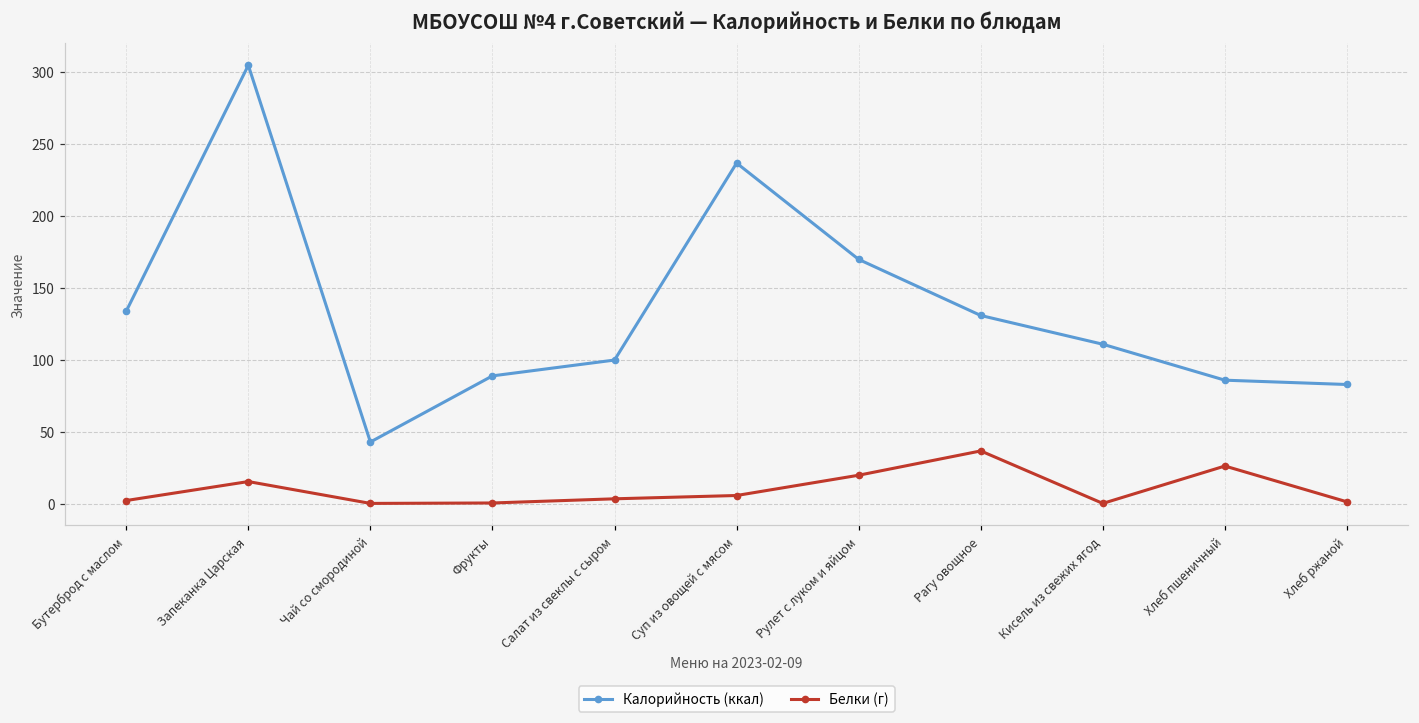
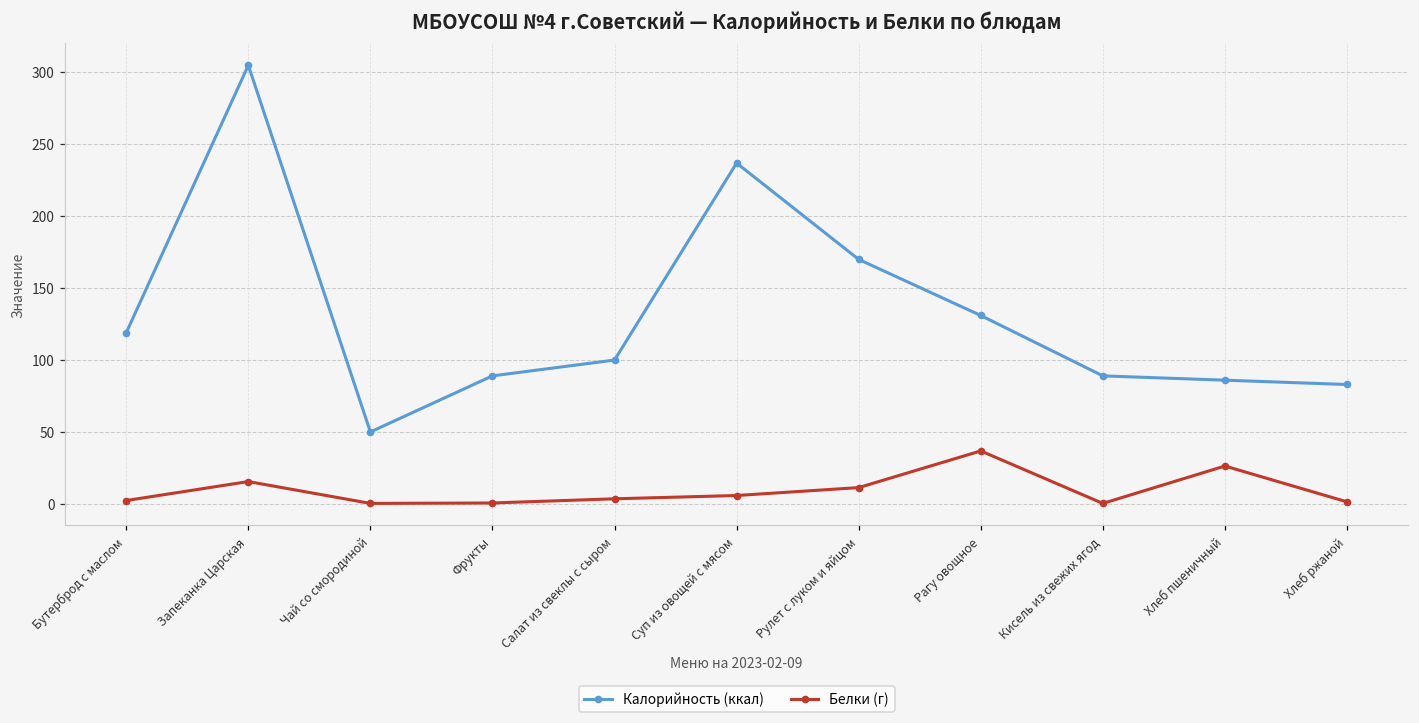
  {
    "Калорийность (ккал)": {
-     "Бутерброд с маслом": 134,
+     "Бутерброд с маслом": 119,
      "Запеканка Царская": 305,
-     "Чай со смородиной": 43,
+     "Чай со смородиной": 50,
      "Фрукты": 89,
      "Салат из свеклы с сыром": 100,
      "Суп из овощей с мясом": 237,
      "Рулет с луком и яйцом": 170,
      "Рагу овощное": 131,
-     "Кисель из свежих ягод": 111,
+     "Кисель из свежих ягод": 89,
      "Хлеб пшеничный": 86,
      "Хлеб ржаной": 83
    },
    "Белки (г)": {
      "Бутерброд с маслом": 2,
      "Запеканка Царская": 16,
      "Чай со смородиной": 0,
      "Фрукты": 1,
      "Салат из свеклы с сыром": 4,
      "Суп из овощей с мясом": 6,
-     "Рулет с луком и яйцом": 20,
+     "Рулет с луком и яйцом": 11,
      "Рагу овощное": 37,
      "Кисель из свежих ягод": 0,
      "Хлеб пшеничный": 26,
      "Хлеб ржаной": 1
    }
  }
